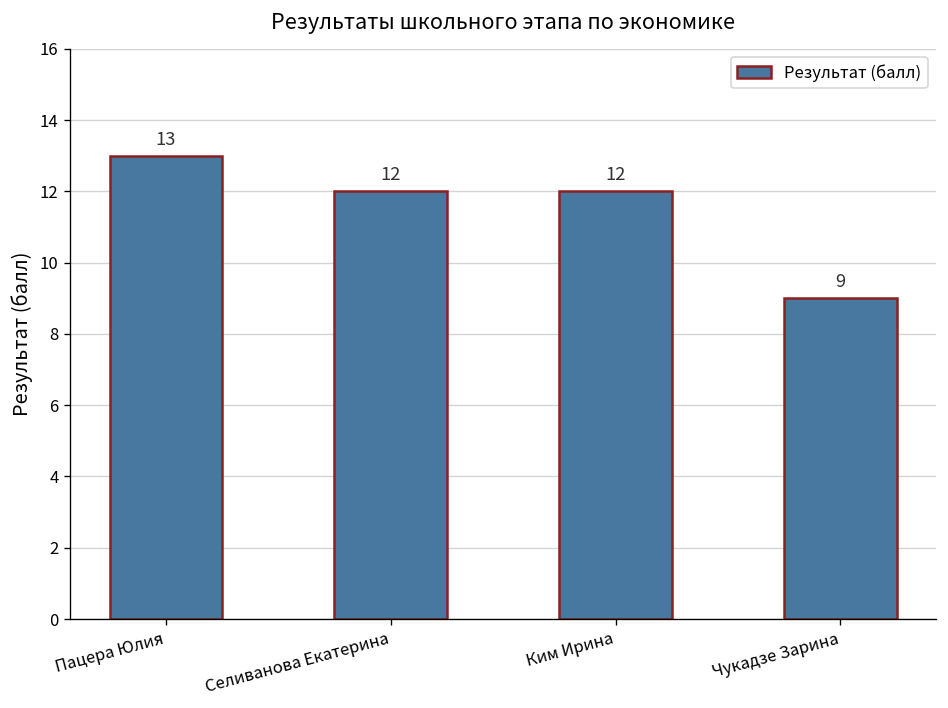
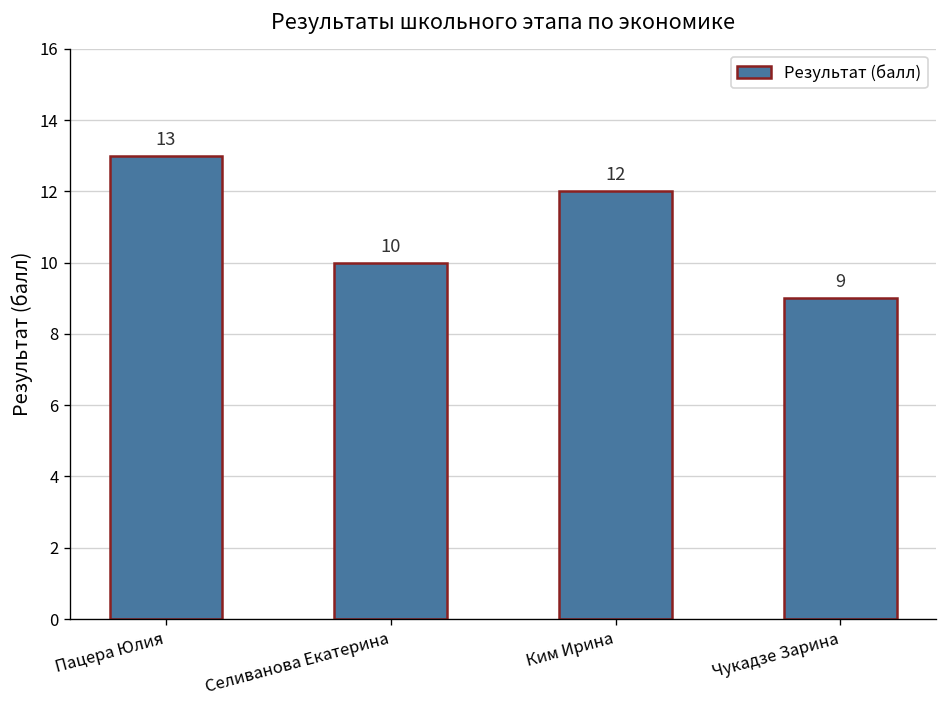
  {
    "Пацера Юлия": 13,
-   "Селиванова Екатерина": 12,
+   "Селиванова Екатерина": 10,
    "Ким Ирина": 12,
    "Чукадзе Зарина": 9
  }
